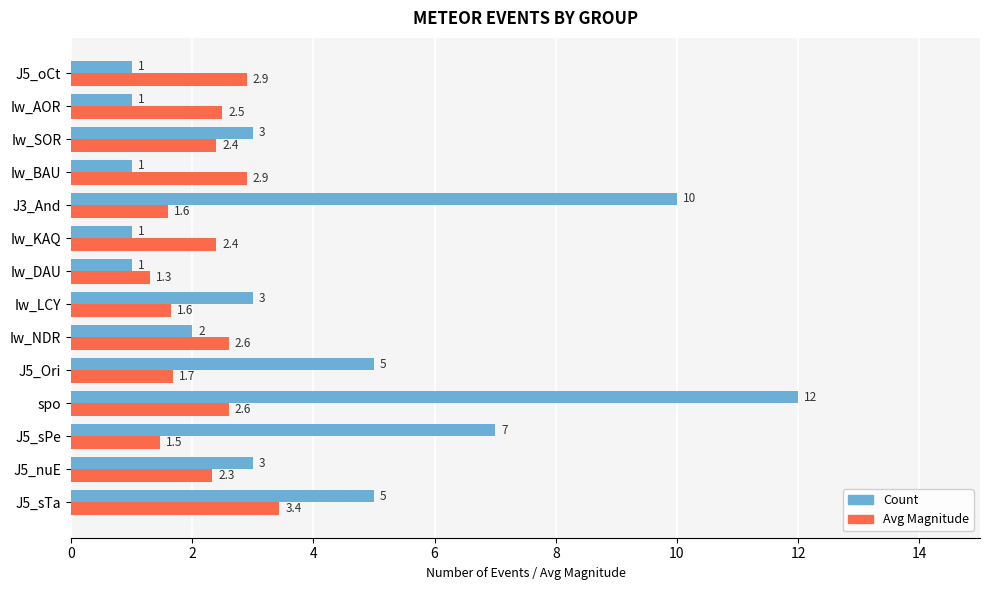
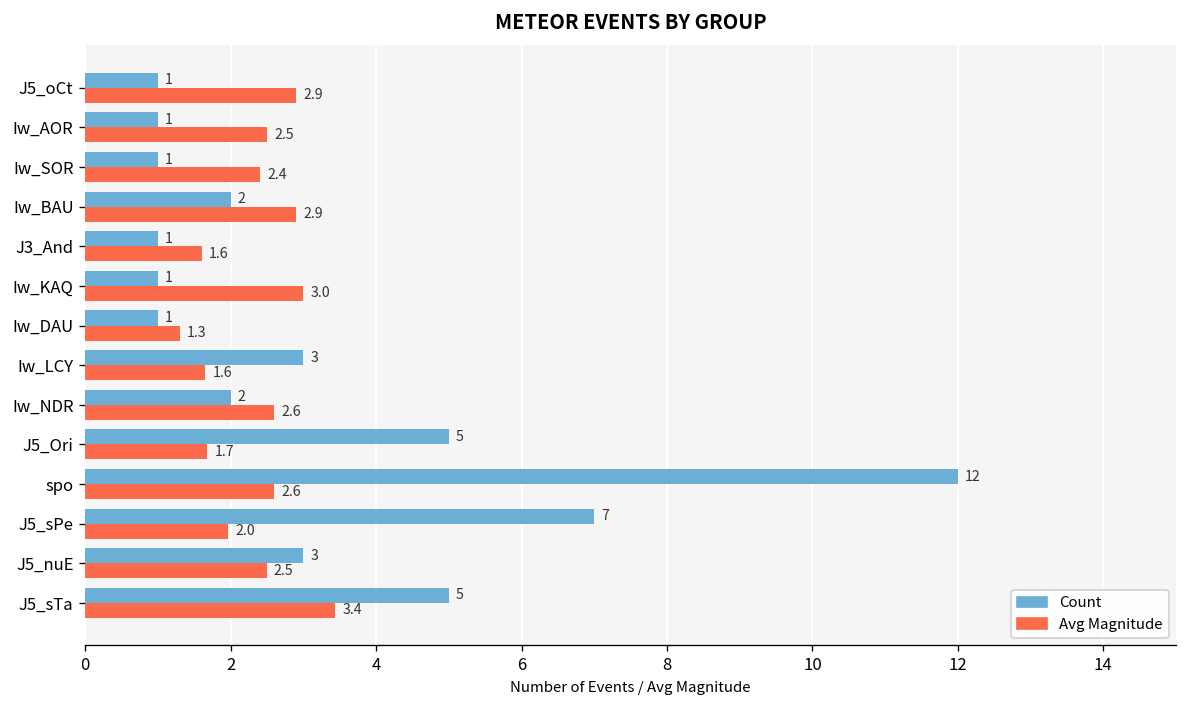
  {
    "Count": {
      "J5_oCt": 1,
      "Iw_AOR": 1,
-     "Iw_SOR": 3,
-     "Iw_BAU": 1,
-     "J3_And": 10,
+     "Iw_SOR": 1,
+     "Iw_BAU": 2,
+     "J3_And": 1,
      "Iw_KAQ": 1,
      "Iw_DAU": 1,
      "Iw_LCY": 3,
      "Iw_NDR": 2,
      "J5_Ori": 5,
      "spo": 12,
      "J5_sPe": 7,
      "J5_nuE": 3,
      "J5_sTa": 5
    },
    "Avg Magnitude": {
      "J5_oCt": 2.9,
      "Iw_AOR": 2.5,
      "Iw_SOR": 2.4,
      "Iw_BAU": 2.9,
      "J3_And": 1.6,
-     "Iw_KAQ": 2.4,
+     "Iw_KAQ": 3.0,
      "Iw_DAU": 1.3,
      "Iw_LCY": 1.6,
      "Iw_NDR": 2.6,
      "J5_Ori": 1.7,
      "spo": 2.6,
-     "J5_sPe": 1.5,
-     "J5_nuE": 2.3,
+     "J5_sPe": 2.0,
+     "J5_nuE": 2.5,
      "J5_sTa": 3.4
    }
  }
